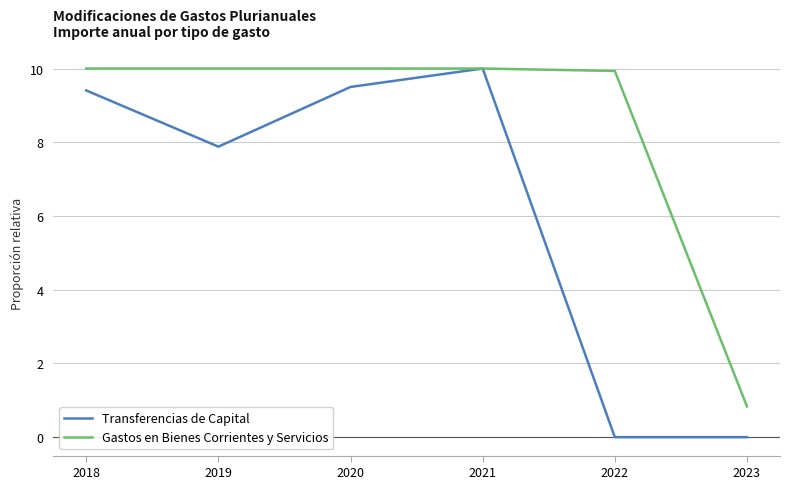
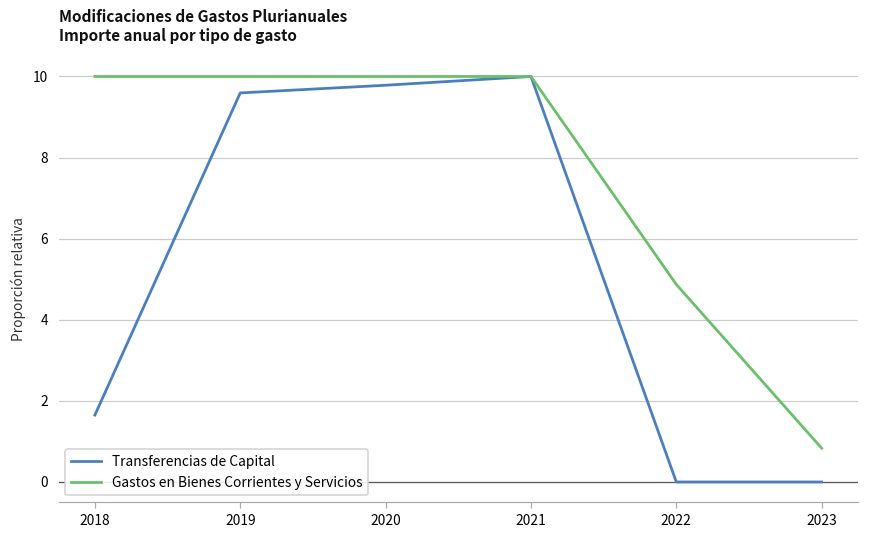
  {
    "Transferencias de Capital": {
-     "2018": 9.4,
-     "2019": 7.9,
-     "2020": 9.5,
+     "2018": 1.7,
+     "2019": 9.6,
+     "2020": 9.8,
      "2022": 0.0,
      "2023": 0.0
    },
    "Gastos en Bienes Corrientes y Servicios": {
      "2018": 10.0,
      "2019": 10.0,
      "2020": 10.0,
-     "2022": 9.9,
+     "2022": 4.9,
      "2023": 0.8
    }
  }
